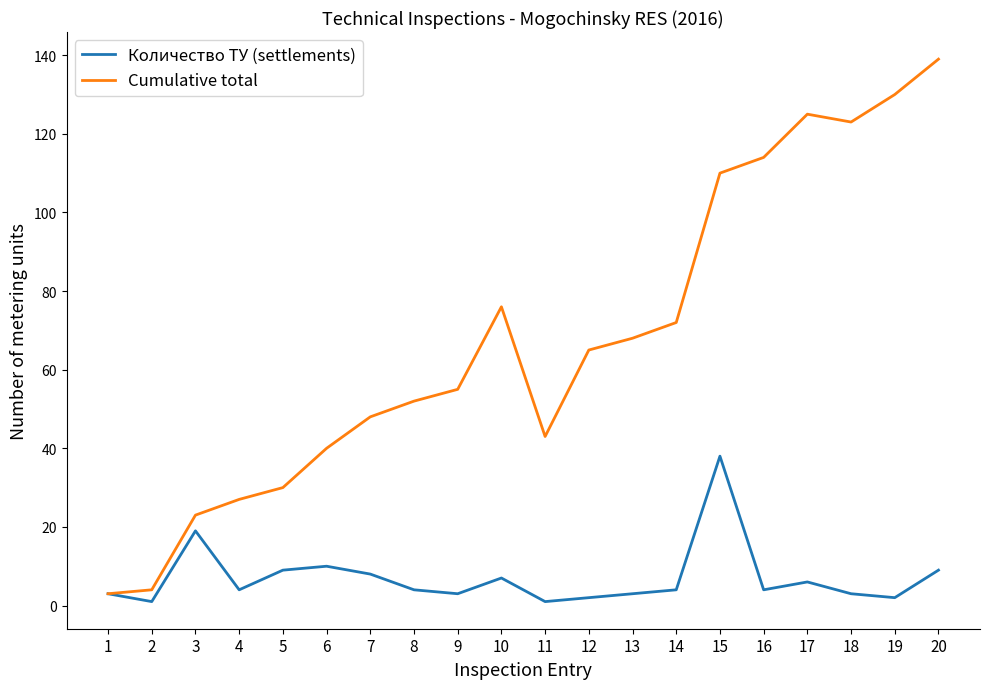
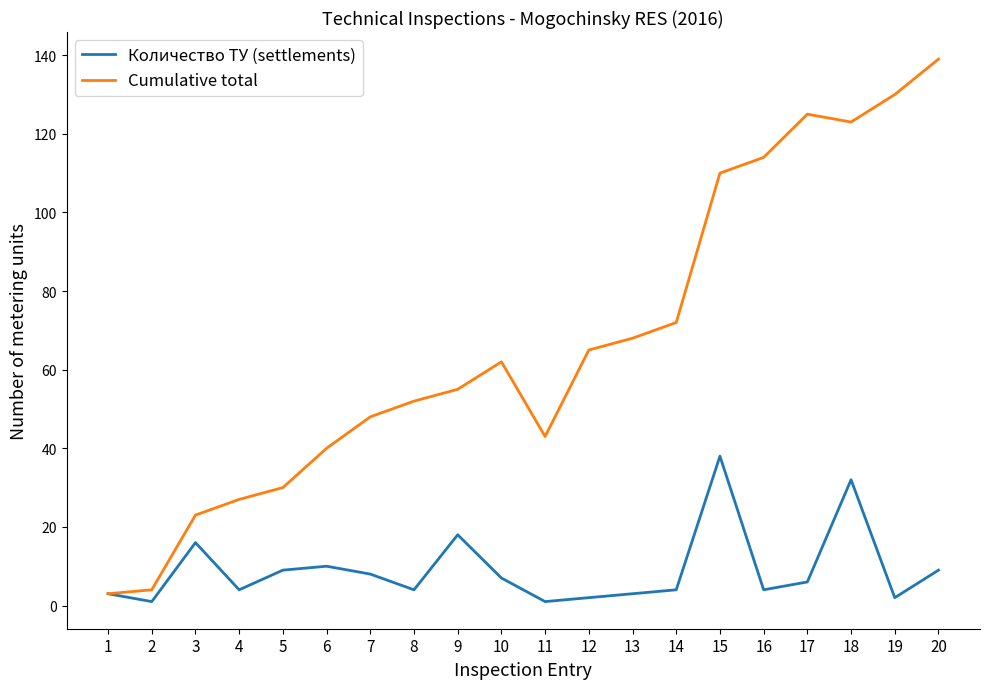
  {
    "Количество ТУ (settlements)": {
      "2": 1,
-     "3": 19,
+     "3": 16,
      "4": 4,
      "5": 9,
      "6": 10,
      "7": 8,
      "8": 4,
-     "9": 3,
+     "9": 18,
      "10": 7,
      "11": 1,
      "12": 2,
      "13": 3,
      "14": 4,
      "15": 38,
      "16": 4,
      "17": 6,
-     "18": 3,
+     "18": 32,
      "19": 2,
      "20": 9
    },
    "Cumulative total": {
      "2": 4,
      "3": 23,
      "4": 27,
      "5": 30,
      "6": 40,
      "7": 48,
      "8": 52,
      "9": 55,
-     "10": 76,
+     "10": 62,
      "11": 43,
      "12": 65,
      "13": 68,
      "14": 72,
      "15": 110,
      "16": 114,
      "17": 125,
      "18": 123,
      "19": 130,
      "20": 139
    }
  }
